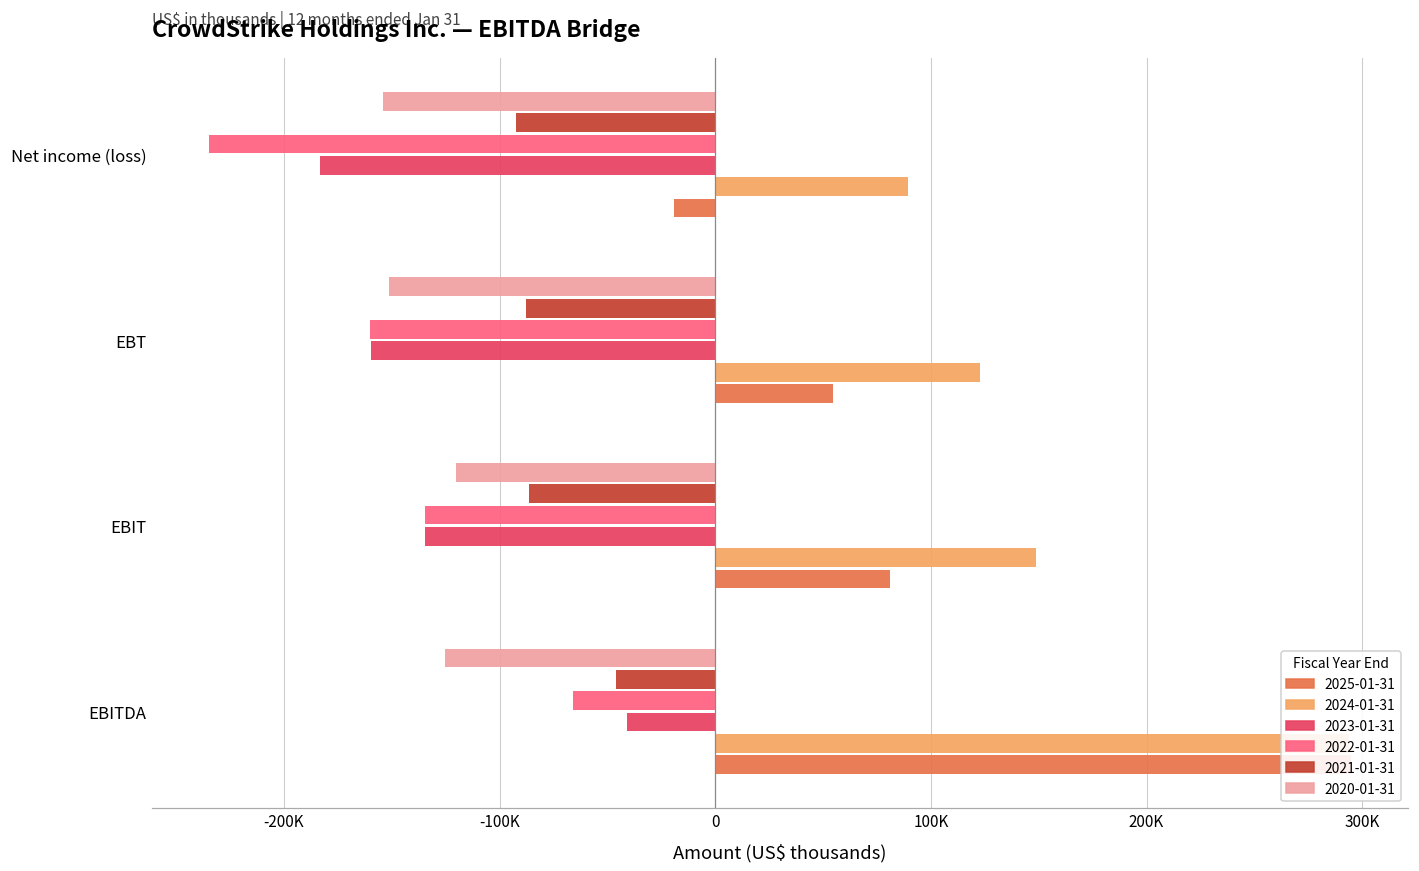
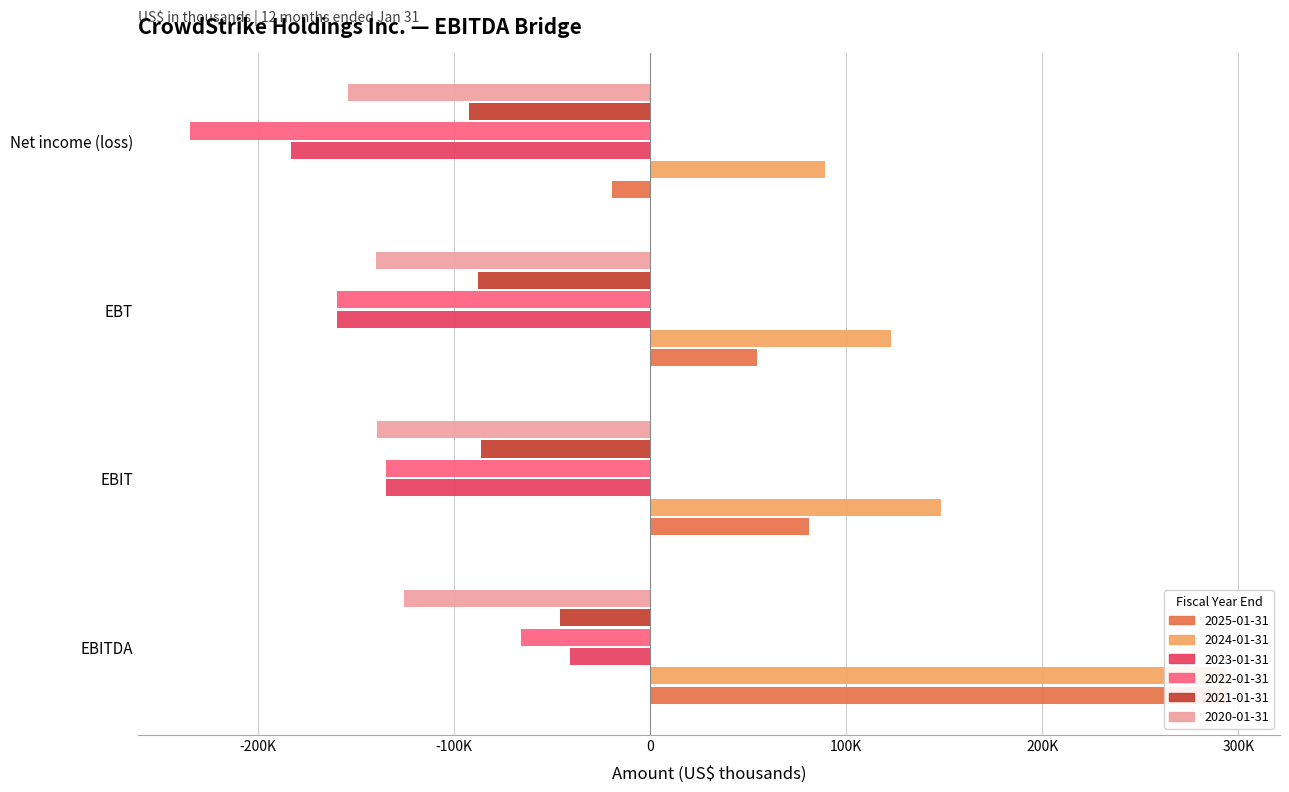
  {
    "2021-01-31": {
      "Net income (loss)": -93000,
      "EBT": -88000,
      "EBIT": -86000,
      "EBITDA": -46000
    },
    "2020-01-31": {
      "Net income (loss)": -154000,
-     "EBT": -151000,
-     "EBIT": -120000,
+     "EBT": -140000,
+     "EBIT": -139000,
      "EBITDA": -125000
    }
  }
